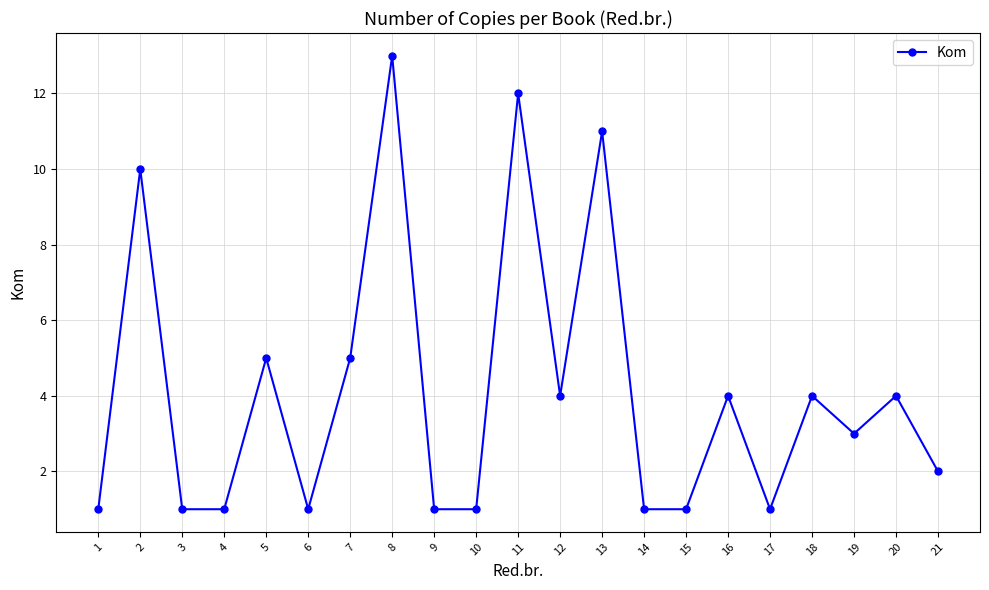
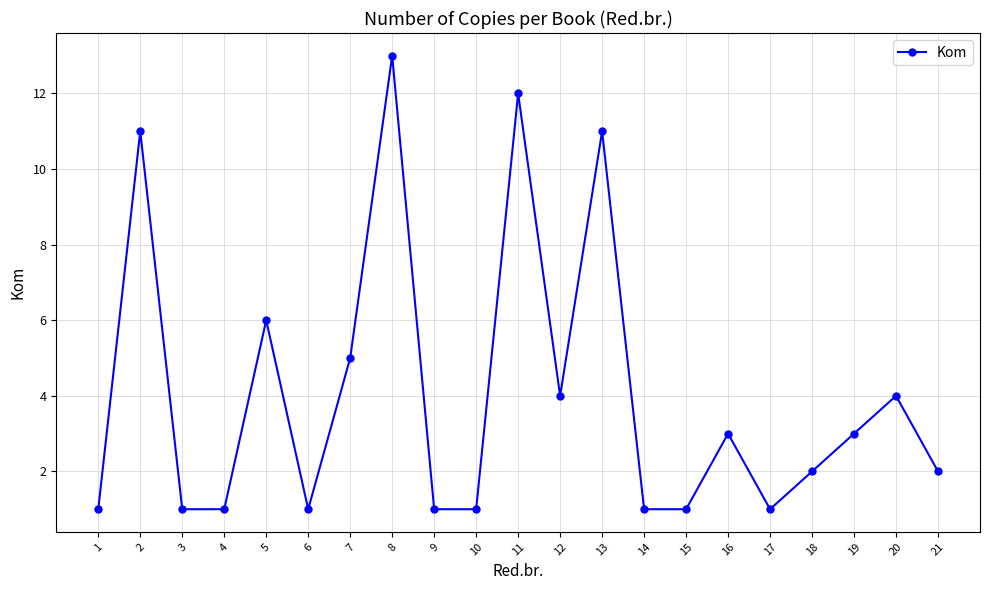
  {
    "1": 1,
-   "2": 10,
+   "2": 11,
    "3": 1,
    "4": 1,
-   "5": 5,
+   "5": 6,
    "6": 1,
    "7": 5,
    "8": 13,
    "9": 1,
    "10": 1,
    "11": 12,
    "12": 4,
    "13": 11,
    "14": 1,
    "15": 1,
-   "16": 4,
+   "16": 3,
    "17": 1,
-   "18": 4,
+   "18": 2,
    "19": 3,
    "20": 4,
    "21": 2
  }
